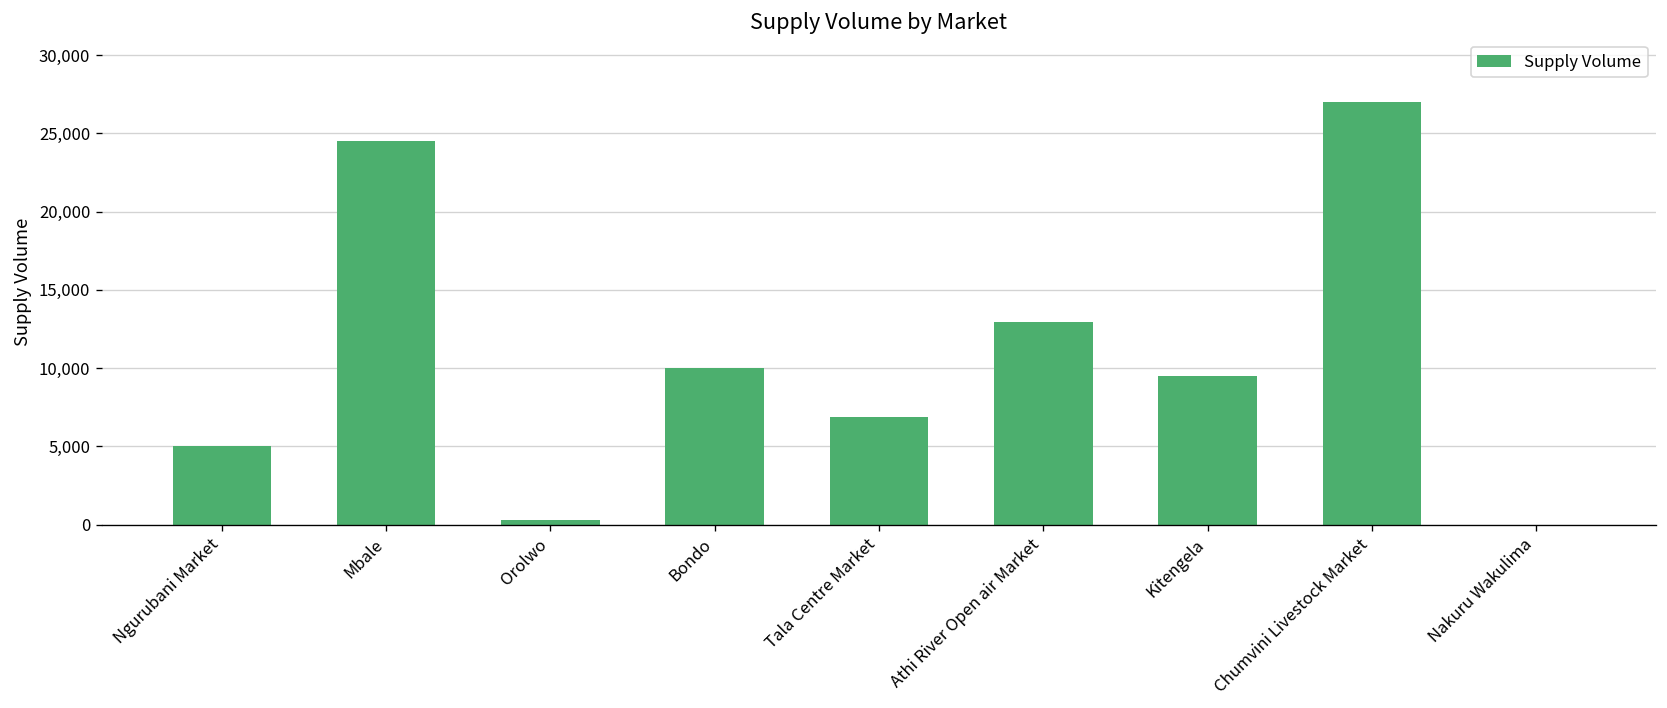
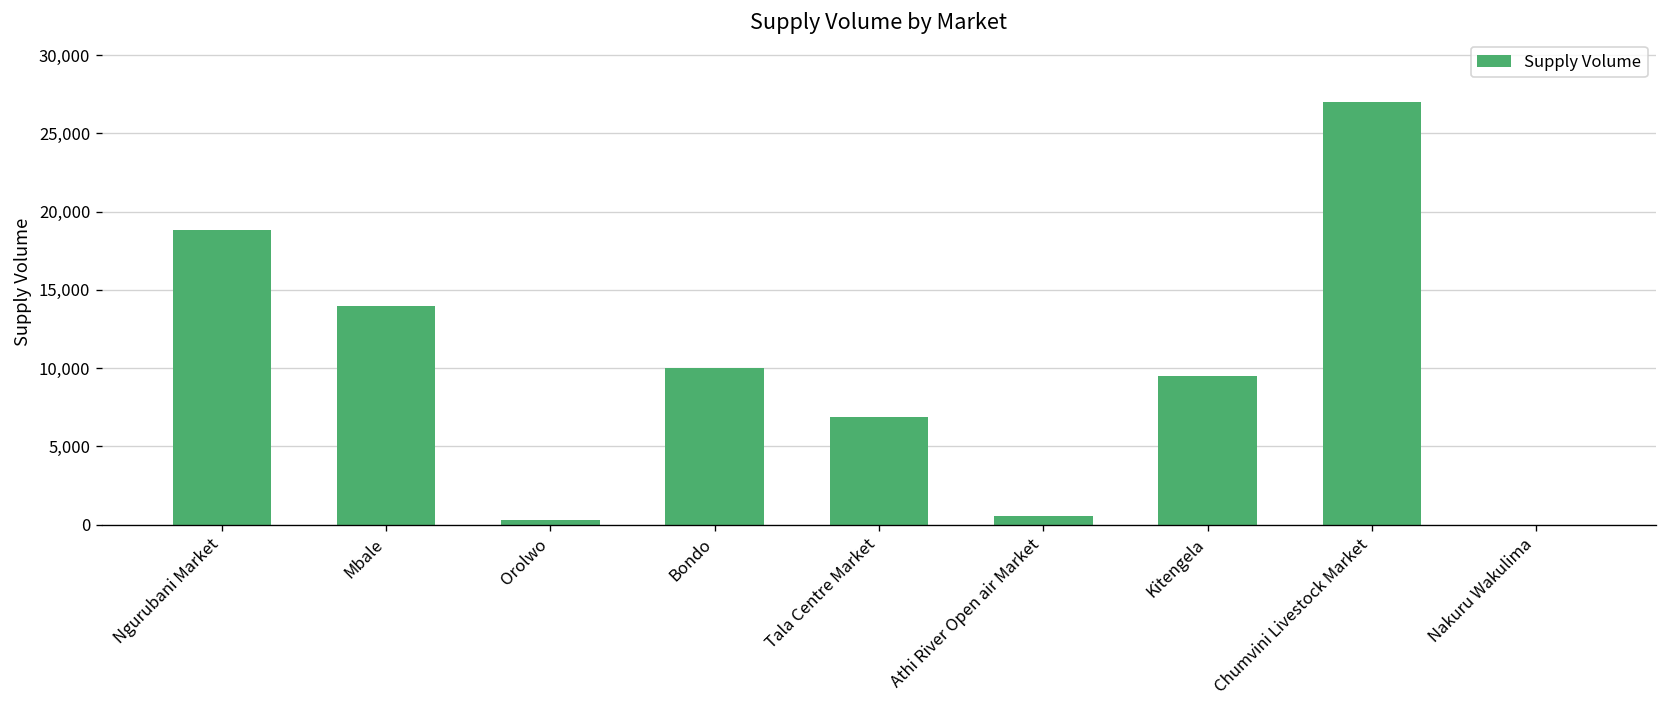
  {
-   "Ngurubani Market": "5,000",
-   "Mbale": "24,500",
+   "Ngurubani Market": "18,800",
+   "Mbale": "14,000",
    "Orolwo": "300",
    "Bondo": "10,000",
    "Tala Centre Market": "6,900",
-   "Athi River Open air Market": "13,000",
+   "Athi River Open air Market": "500",
    "Kitengela": "9,500",
    "Chumvini Livestock Market": "27,000",
    "Nakuru Wakulima": "0"
  }
